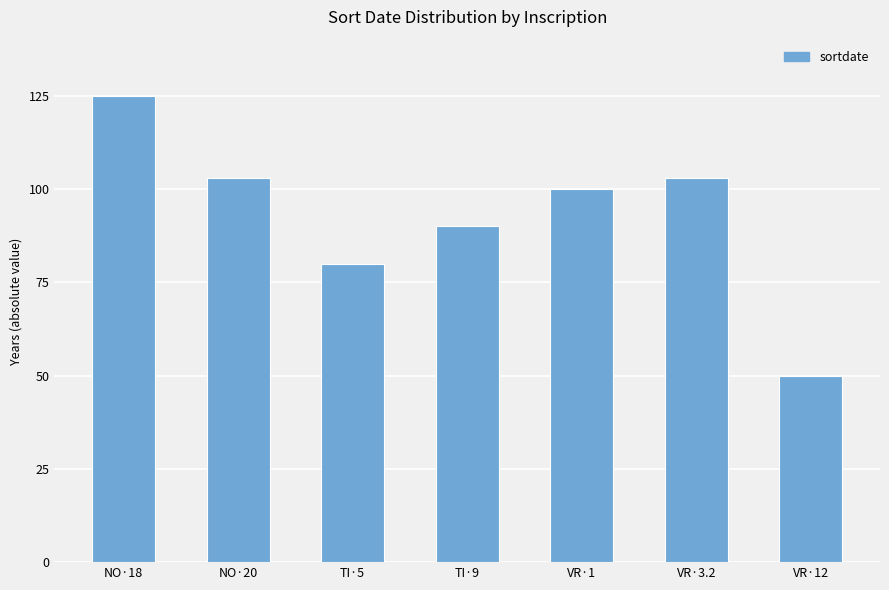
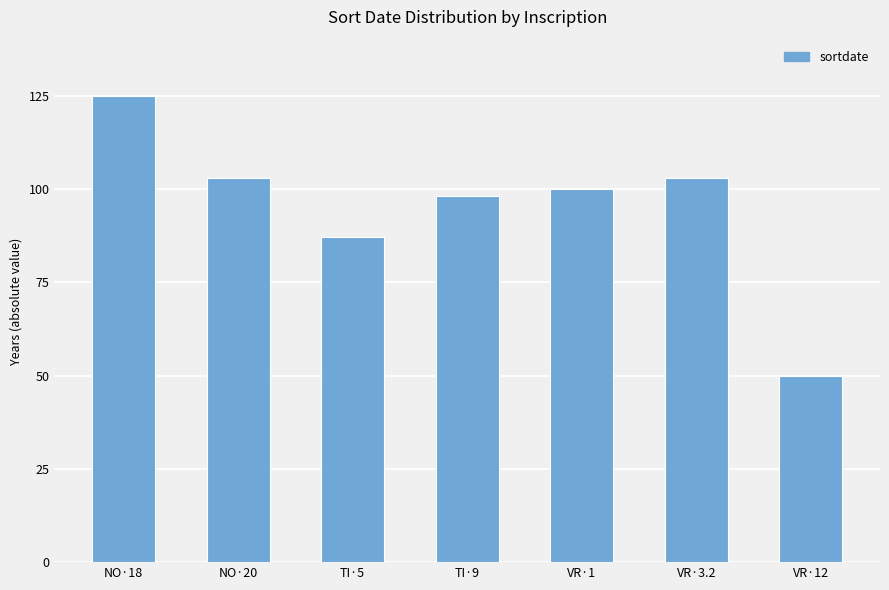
  {
    "NO·18": 125,
    "NO·20": 103,
-   "TI·5": 80,
-   "TI·9": 90,
+   "TI·5": 87,
+   "TI·9": 98,
    "VR·1": 100,
    "VR·3.2": 103,
    "VR·12": 50
  }
